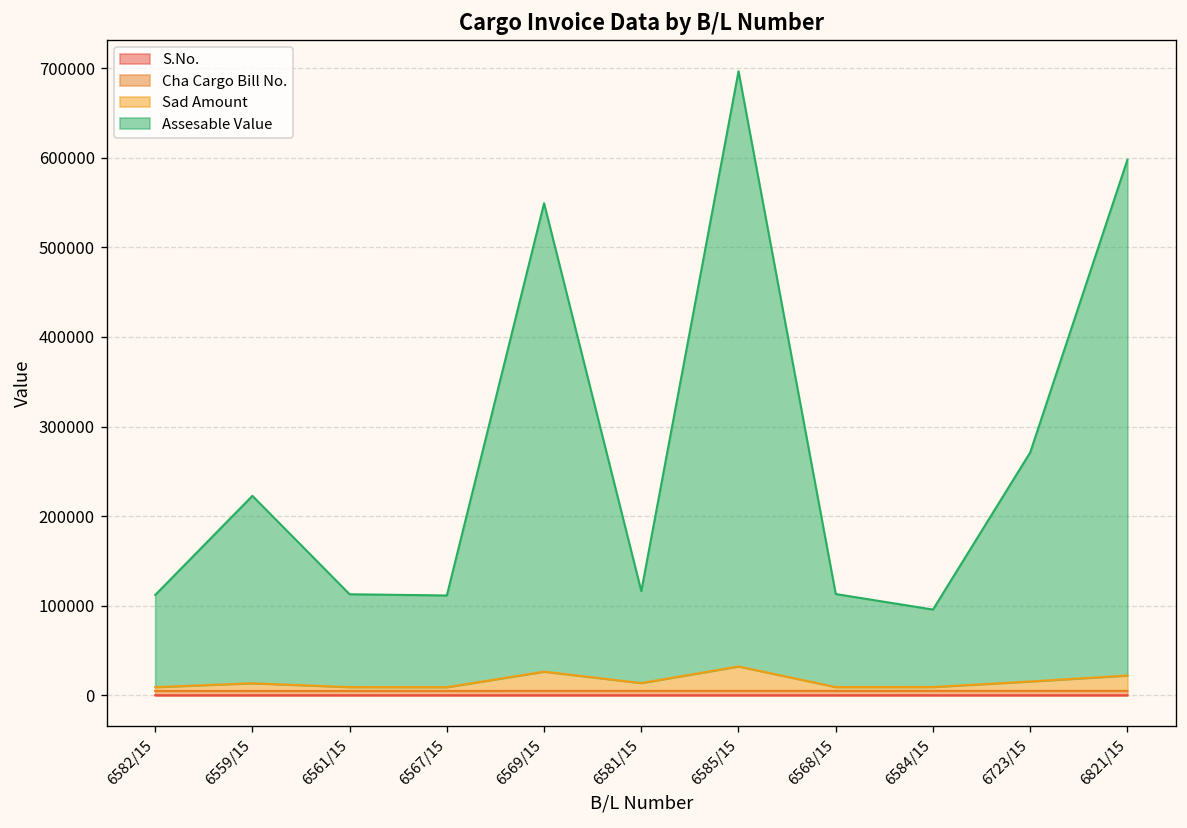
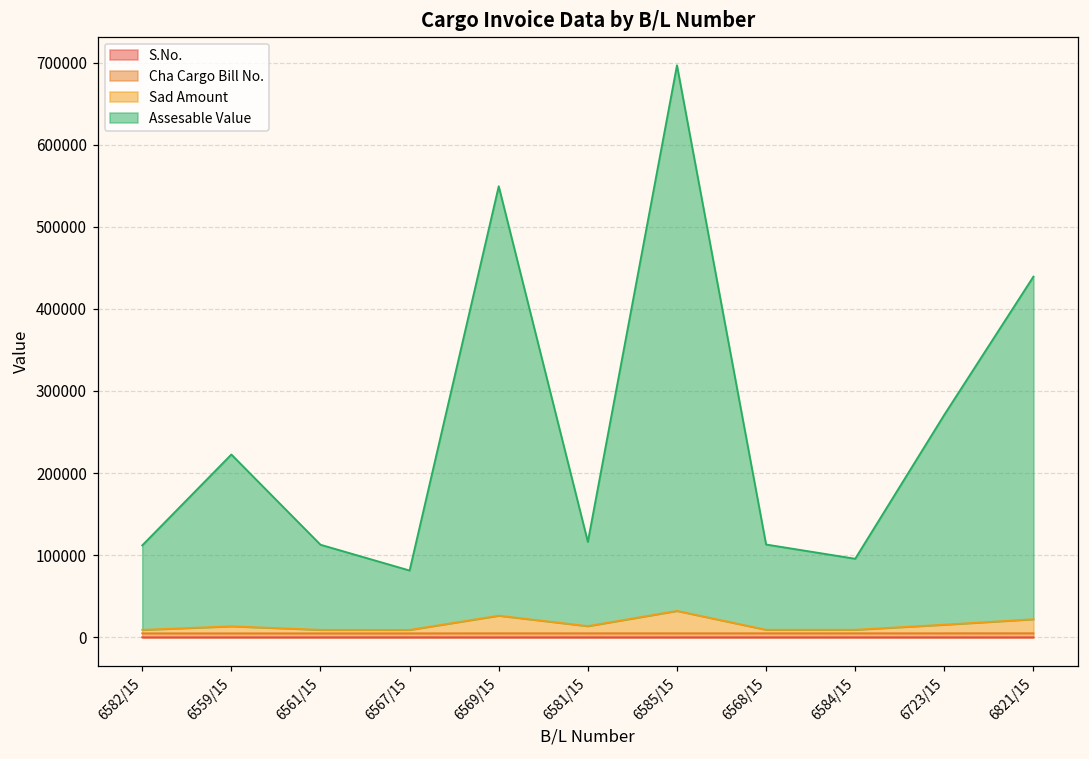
  {
    "Assesable Value": {
      "6582/15": 100000,
      "6559/15": 210000,
      "6561/15": 100000,
-     "6567/15": 100000,
+     "6567/15": 70000,
      "6569/15": 520000,
      "6581/15": 100000,
      "6585/15": 660000,
      "6568/15": 100000,
      "6584/15": 90000,
      "6723/15": 260000,
-     "6821/15": 580000
+     "6821/15": 420000
    }
  }
